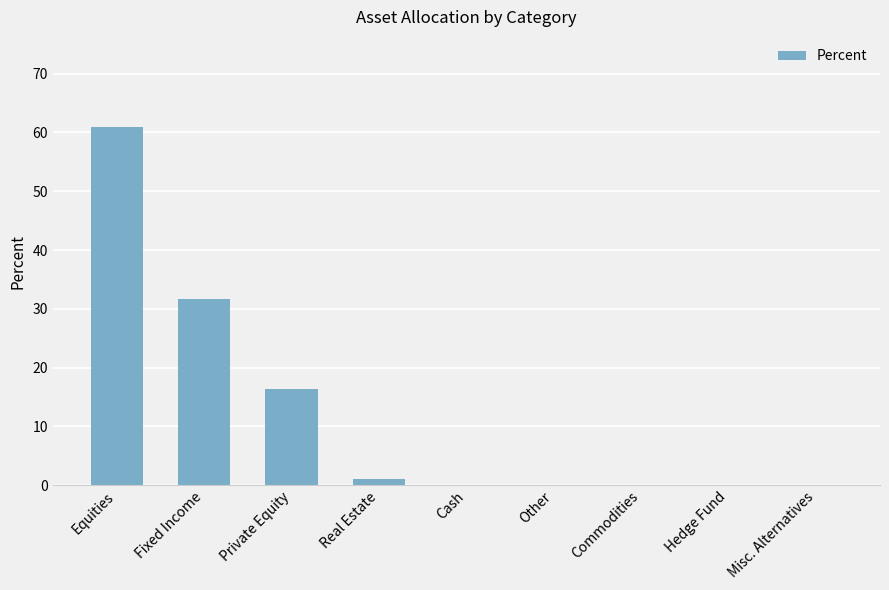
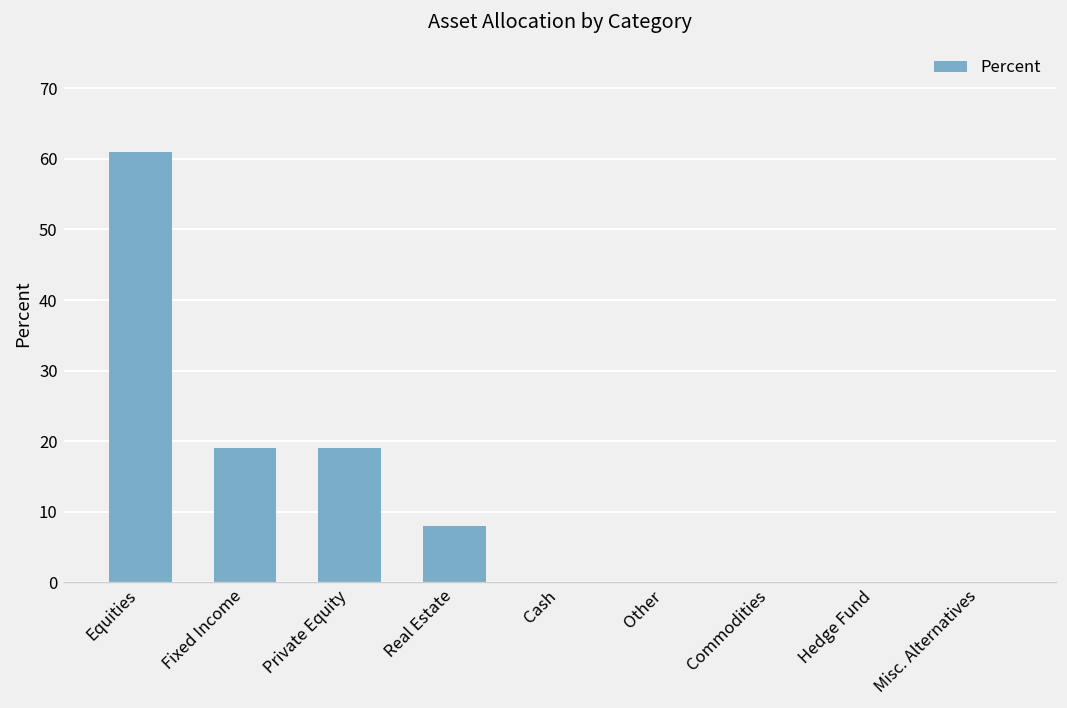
  {
    "Equities": 61,
-   "Fixed Income": 32,
-   "Private Equity": 16,
-   "Real Estate": 1,
+   "Fixed Income": 19,
+   "Private Equity": 19,
+   "Real Estate": 8,
    "Cash": 0,
    "Other": 0,
    "Commodities": 0,
    "Hedge Fund": 0,
    "Misc. Alternatives": 0
  }
